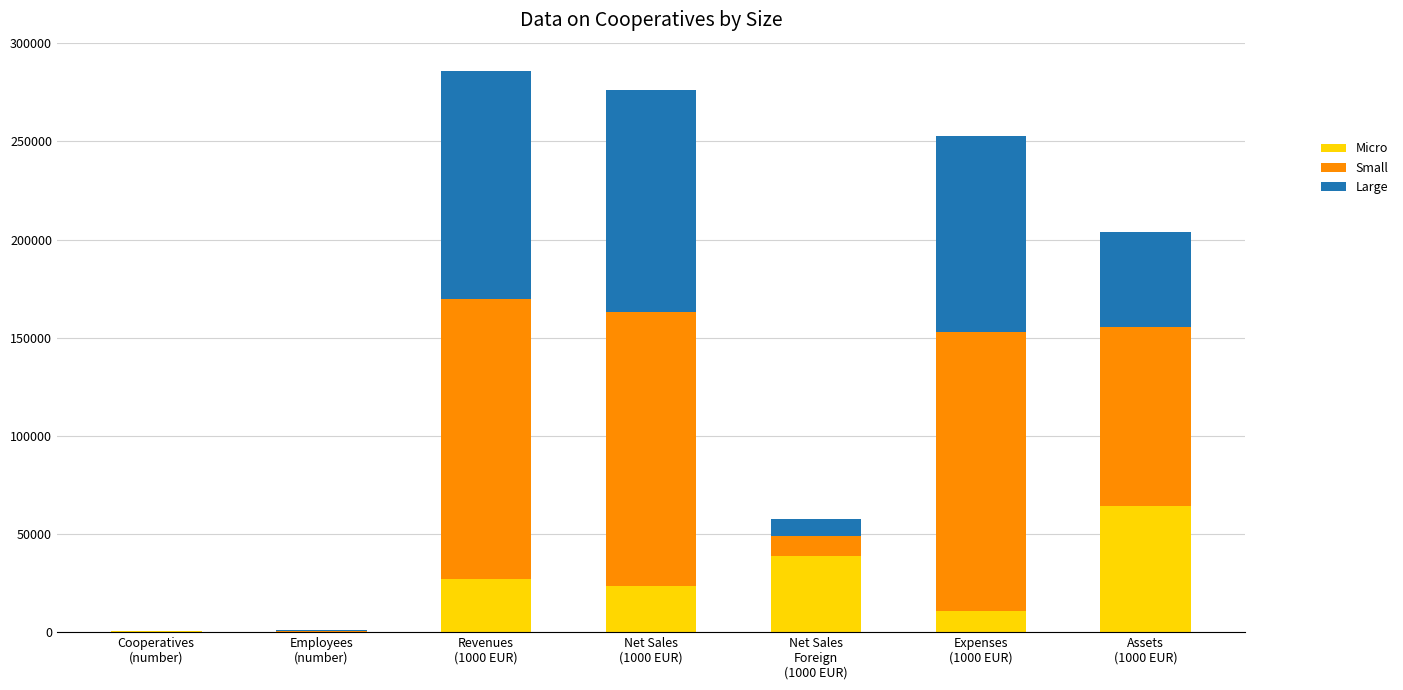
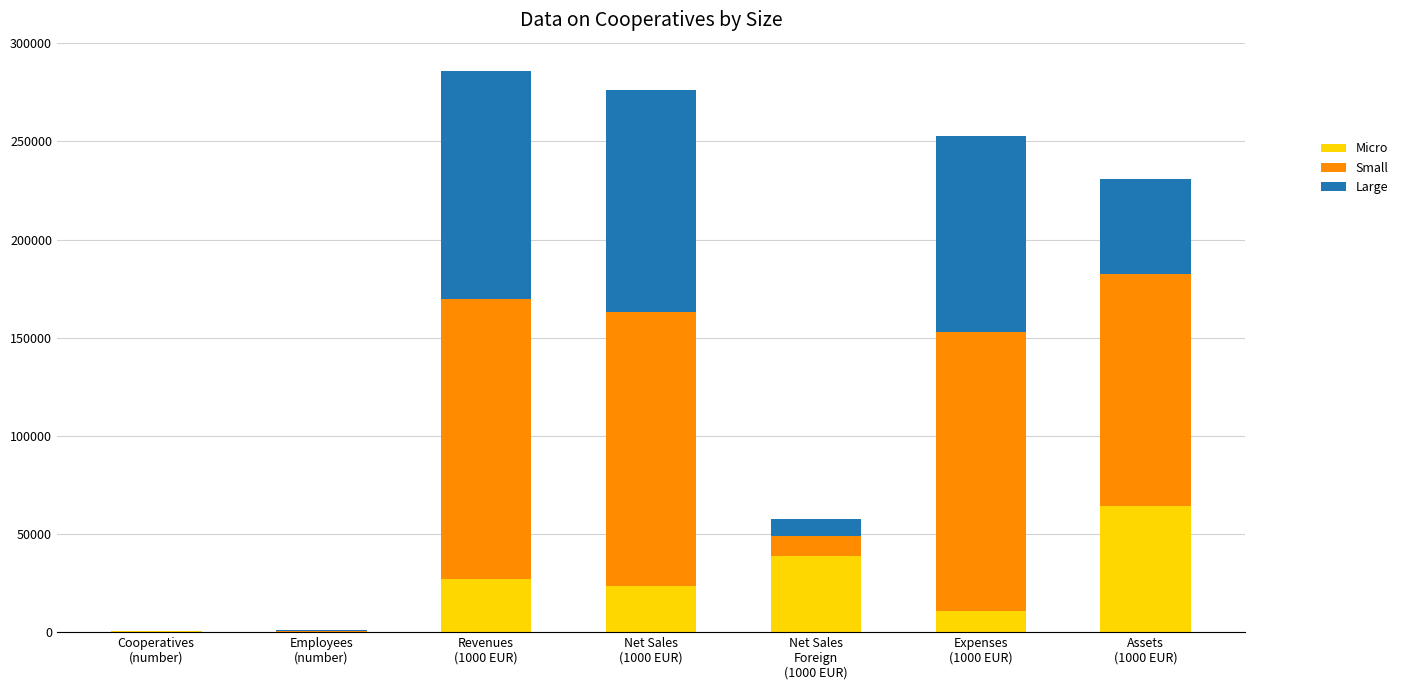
  {
    "Micro": {
      "Revenues (1000 EUR)": 27000,
      "Net Sales (1000 EUR)": 24000,
      "Net Sales Foreign (1000 EUR)": 39000,
      "Expenses (1000 EUR)": 11000,
      "Assets (1000 EUR)": 64000
    },
    "Small": {
      "Revenues (1000 EUR)": 143000,
      "Net Sales (1000 EUR)": 139000,
      "Net Sales Foreign (1000 EUR)": 10000,
      "Expenses (1000 EUR)": 142000,
-     "Assets (1000 EUR)": 91000
+     "Assets (1000 EUR)": 118000
    },
    "Large": {
      "Revenues (1000 EUR)": 116000,
      "Net Sales (1000 EUR)": 114000,
      "Net Sales Foreign (1000 EUR)": 9000,
      "Expenses (1000 EUR)": 100000,
      "Assets (1000 EUR)": 48000
    }
  }
